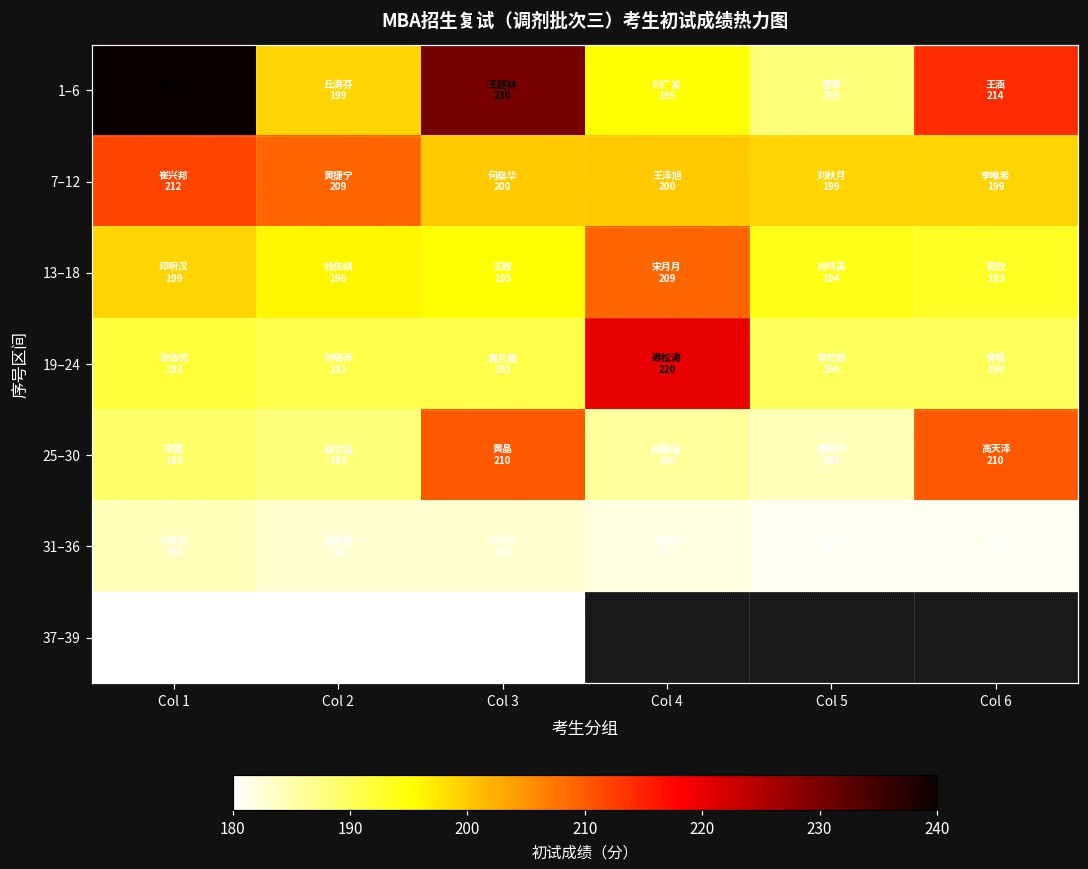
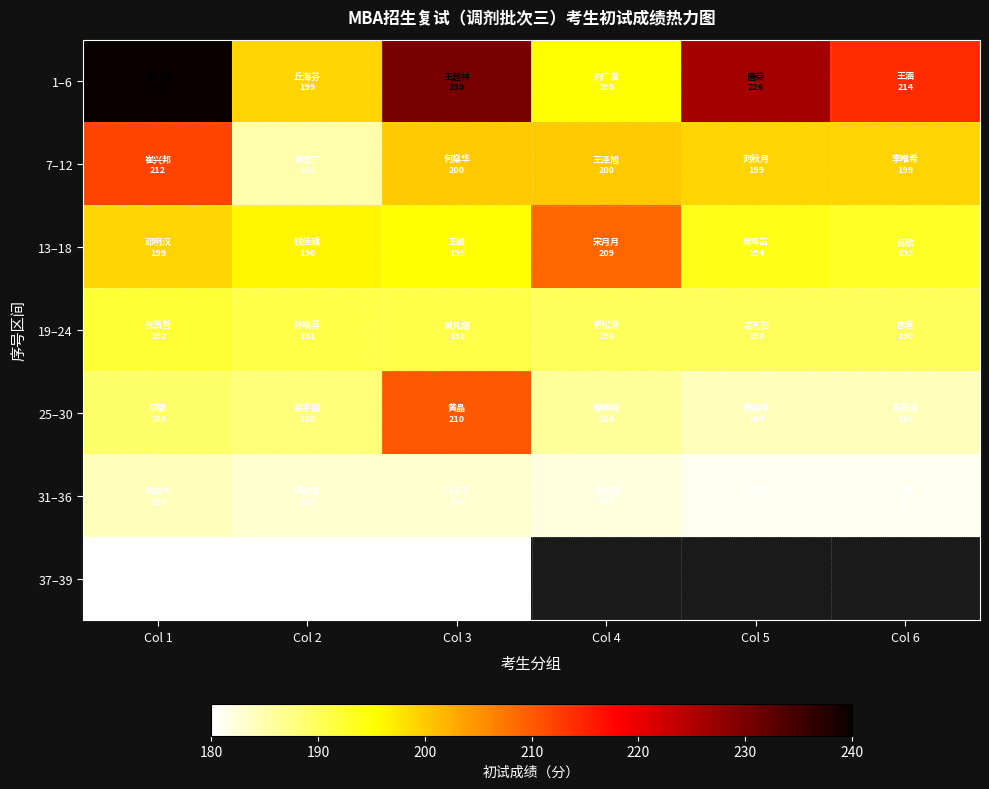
  {
    "1–6": {
      "Col 2": 199,
      "Col 3": 230,
      "Col 4": 195,
-     "Col 5": 188,
+     "Col 5": 226,
      "Col 6": 214
    },
    "7–12": {
      "Col 1": 212,
-     "Col 2": 209,
+     "Col 2": 185,
      "Col 3": 200,
      "Col 4": 200,
      "Col 5": 199,
      "Col 6": 199
    },
    "13–18": {
      "Col 1": 199,
      "Col 2": 196,
      "Col 3": 195,
      "Col 4": 209,
      "Col 5": 194,
      "Col 6": 193
    },
    "19–24": {
      "Col 1": 192,
      "Col 2": 191,
      "Col 3": 191,
-     "Col 4": 220,
+     "Col 4": 190,
      "Col 5": 190,
      "Col 6": 190
    },
    "25–30": {
      "Col 1": 189,
      "Col 2": 188,
      "Col 3": 210,
      "Col 4": 186,
      "Col 5": 184,
-     "Col 6": 210
+     "Col 6": 184
    },
    "31–36": {
      "Col 1": 184,
      "Col 2": 183,
      "Col 3": 183
    }
  }
